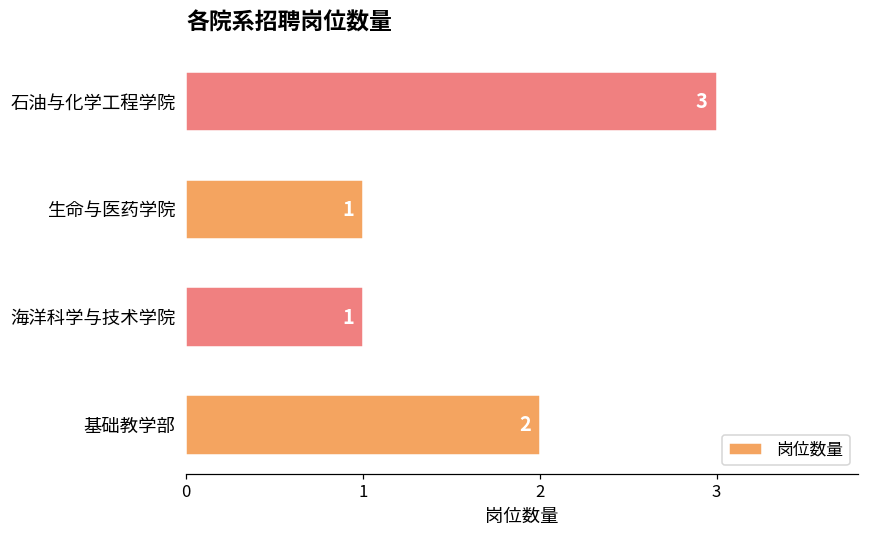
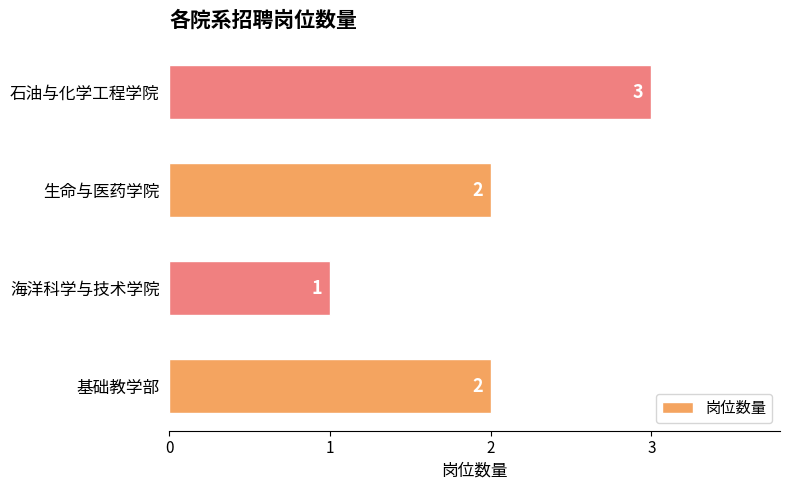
  {
    "石油与化学工程学院": 3,
-   "生命与医药学院": 1,
+   "生命与医药学院": 2,
    "海洋科学与技术学院": 1,
    "基础教学部": 2
  }
